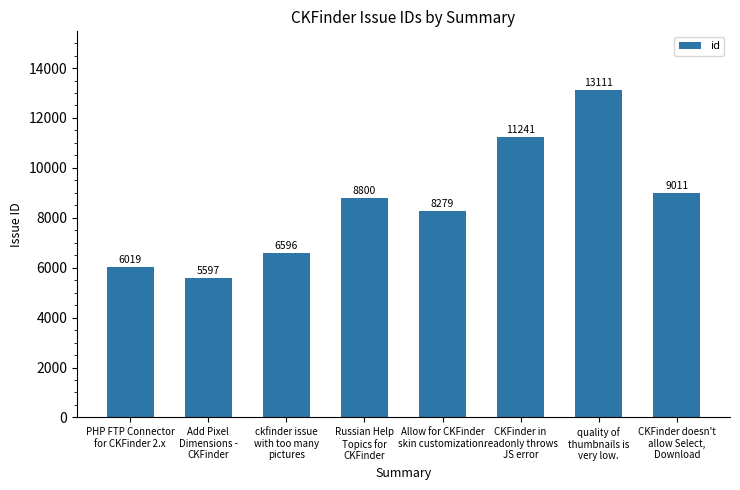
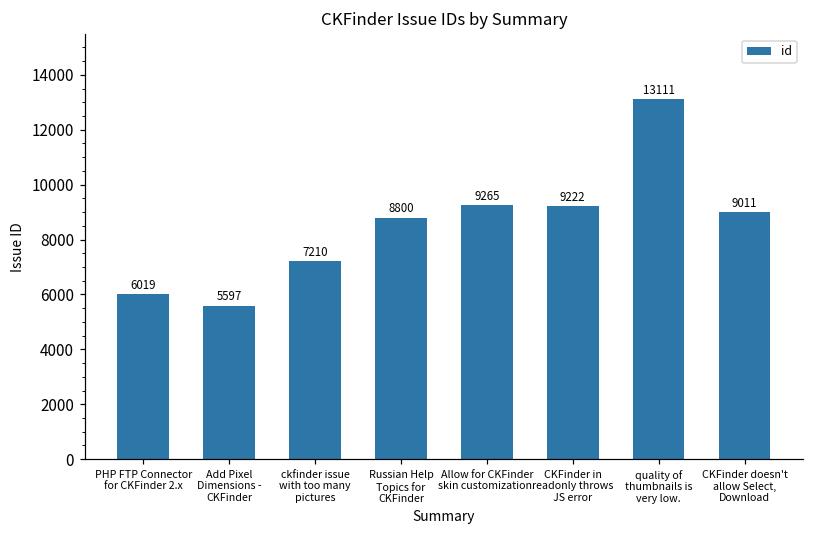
  {
    "PHP FTP Connector for CKFinder 2.x": 6019,
    "Add Pixel Dimensions - CKFinder": 5597,
-   "ckfinder issue with too many pictures": 6596,
+   "ckfinder issue with too many pictures": 7210,
    "Russian Help Topics for CKFinder": 8800,
-   "Allow for CKFinder skin customization.": 8279,
-   "CKFinder in readonly throws JS error": 11241,
+   "Allow for CKFinder skin customization.": 9265,
+   "CKFinder in readonly throws JS error": 9222,
    "quality of thumbnails is very low.": 13111,
    "CKFinder doesn't allow Select, Download": 9011
  }
